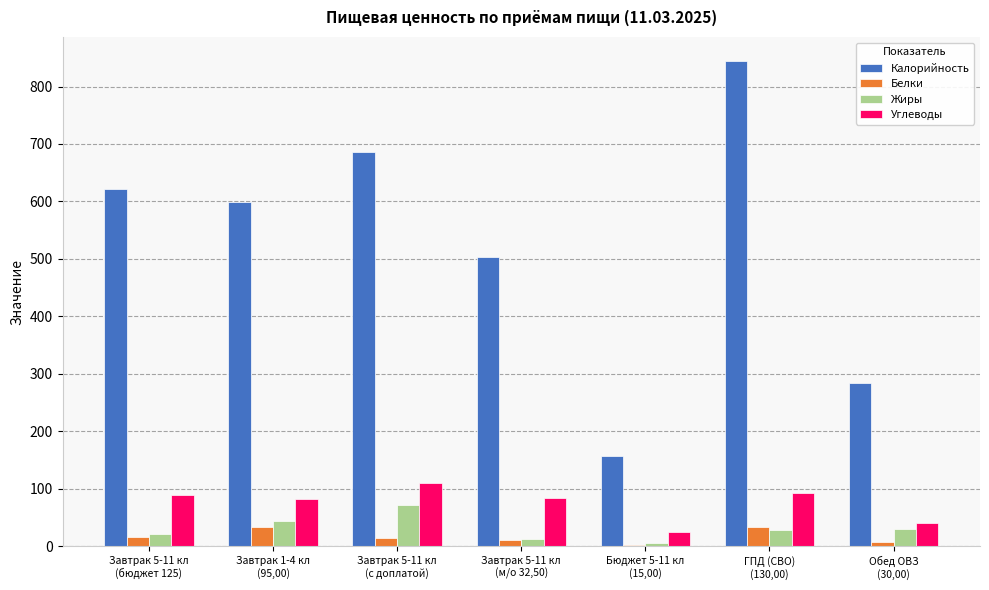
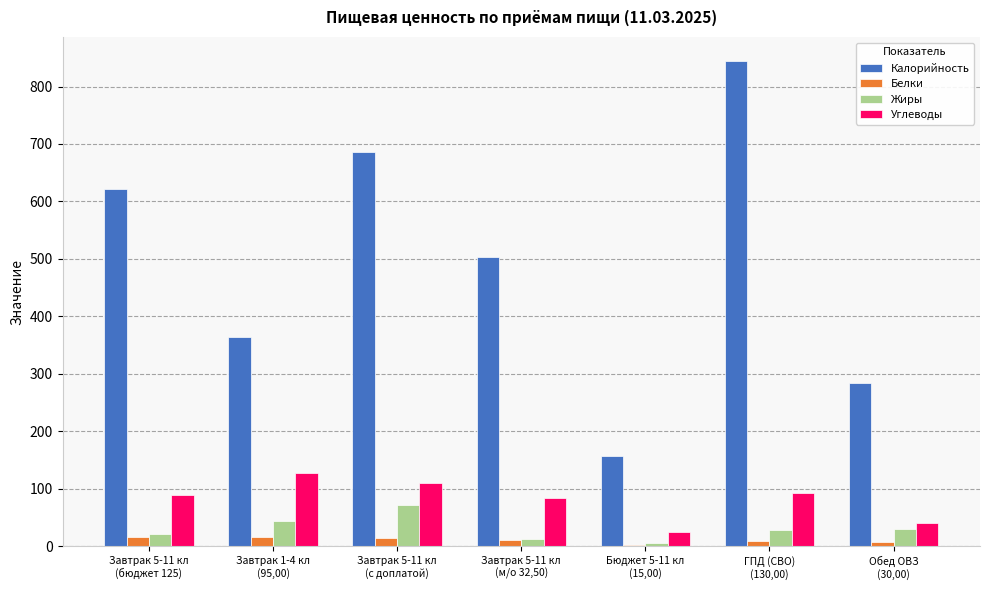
  {
    "Калорийность": {
      "Завтрак 5-11 кл (бюджет 125)": 620,
-     "Завтрак 1-4 кл (95,00)": 600,
+     "Завтрак 1-4 кл (95,00)": 370,
      "Завтрак 5-11 кл (с доплатой)": 690,
      "Завтрак 5-11 кл (м/о 32,50)": 500,
      "Бюджет 5-11 кл (15,00)": 160,
      "ГПД (СВО) (130,00)": 840,
      "Обед ОВЗ (30,00)": 280
    },
    "Белки": {
      "Завтрак 5-11 кл (бюджет 125)": 20,
-     "Завтрак 1-4 кл (95,00)": 30,
+     "Завтрак 1-4 кл (95,00)": 20,
      "Завтрак 5-11 кл (с доплатой)": 20,
      "Завтрак 5-11 кл (м/о 32,50)": 10,
-     "ГПД (СВО) (130,00)": 30,
+     "ГПД (СВО) (130,00)": 10,
      "Обед ОВЗ (30,00)": 10
    },
    "Жиры": {
      "Завтрак 5-11 кл (бюджет 125)": 20,
      "Завтрак 1-4 кл (95,00)": 50,
      "Завтрак 5-11 кл (с доплатой)": 70,
      "Завтрак 5-11 кл (м/о 32,50)": 10,
      "Бюджет 5-11 кл (15,00)": 10,
      "ГПД (СВО) (130,00)": 30,
      "Обед ОВЗ (30,00)": 30
    },
    "Углеводы": {
      "Завтрак 5-11 кл (бюджет 125)": 90,
-     "Завтрак 1-4 кл (95,00)": 80,
+     "Завтрак 1-4 кл (95,00)": 130,
      "Завтрак 5-11 кл (с доплатой)": 110,
      "Завтрак 5-11 кл (м/о 32,50)": 90,
      "Бюджет 5-11 кл (15,00)": 30,
      "ГПД (СВО) (130,00)": 90,
      "Обед ОВЗ (30,00)": 40
    }
  }
